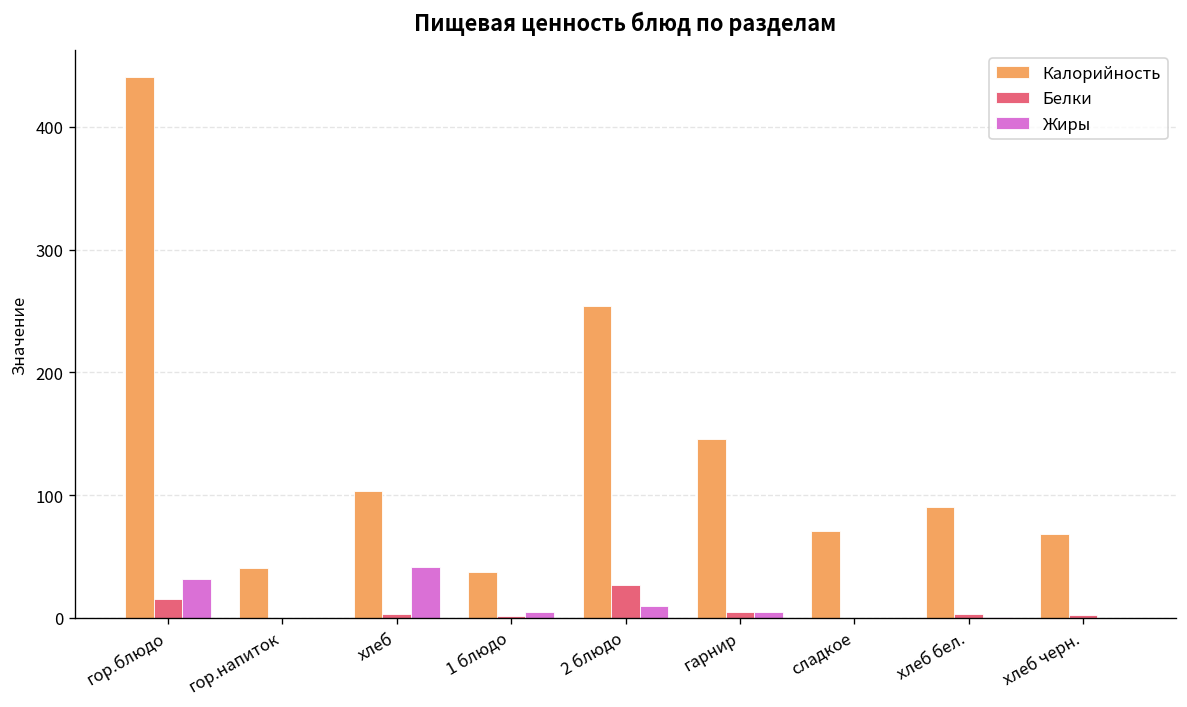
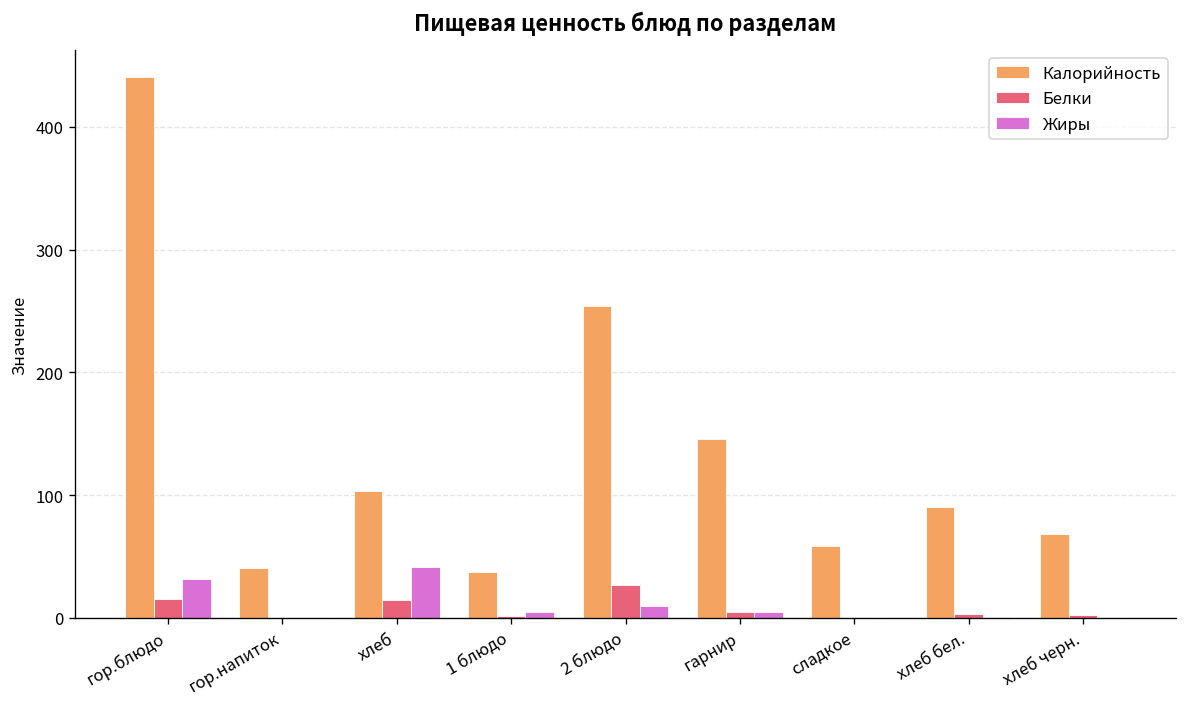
  {
    "Калорийность": {
      "гор.блюдо": 441,
      "гор.напиток": 41,
      "хлеб": 103,
      "1 блюдо": 37,
      "2 блюдо": 254,
      "гарнир": 146,
-     "сладкое": 71,
+     "сладкое": 59,
      "хлеб бел.": 90,
      "хлеб черн.": 68
    },
    "Белки": {
      "гор.блюдо": 16,
-     "хлеб": 3,
+     "хлеб": 15,
      "2 блюдо": 27,
      "гарнир": 5,
      "хлеб бел.": 3
    },
    "Жиры": {
      "гор.блюдо": 32,
      "хлеб": 41,
      "1 блюдо": 5,
      "2 блюдо": 10,
      "гарнир": 5,
      "сладкое": 0
    }
  }
